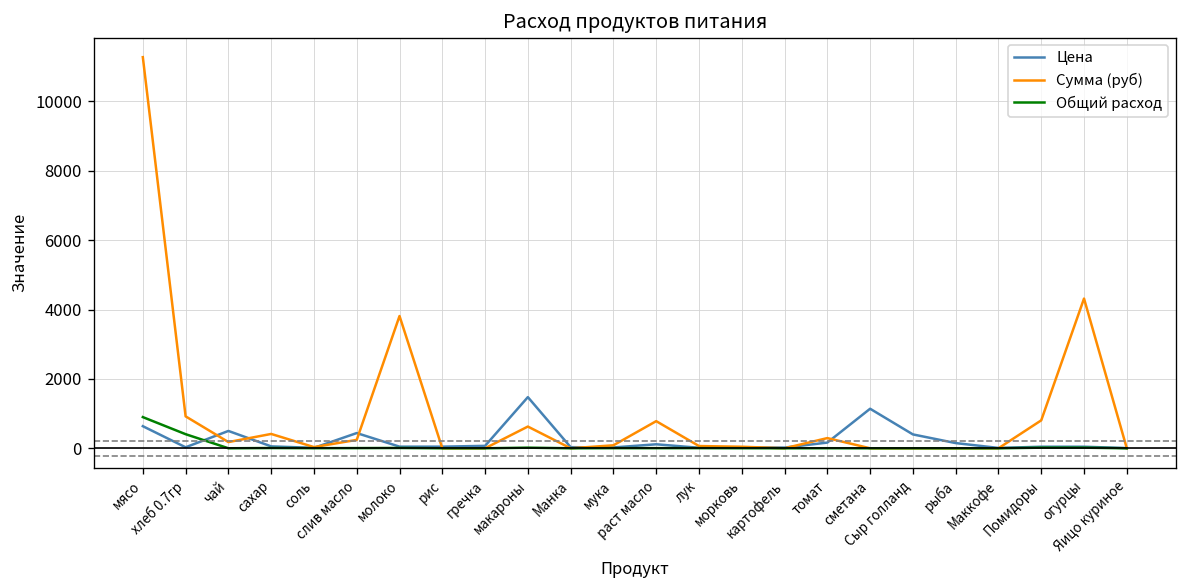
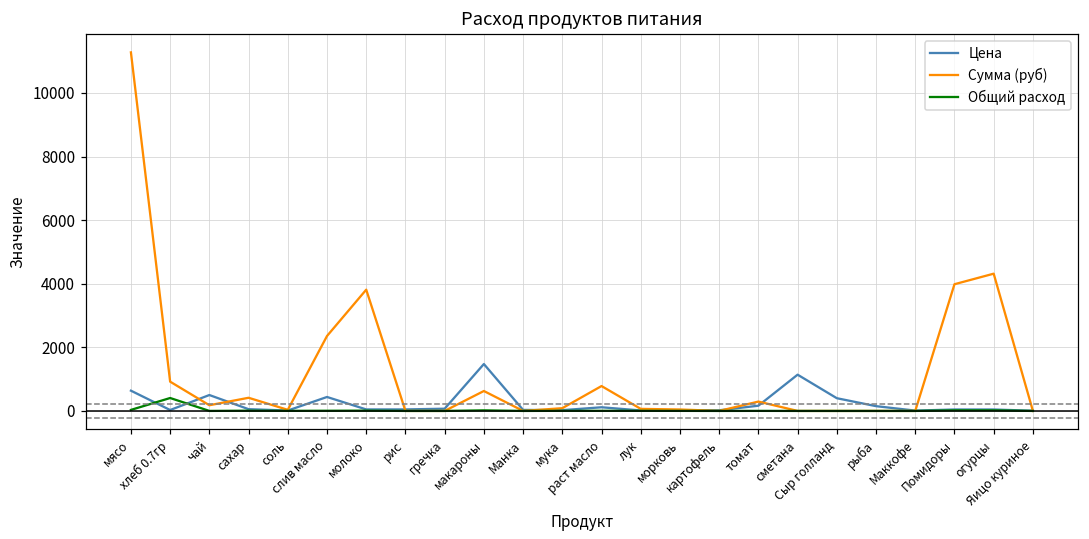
  {
    "Цена": {
      "мясо": 600,
      "хлеб 0.7гр": 0,
      "чай": 500,
      "слив масло": 400,
      "макароны": 1500,
      "раст масло": 100,
      "томат": 200,
      "сметана": 1100,
      "Сыр голланд": 400,
      "рыба": 200
    },
    "Сумма (руб)": {
      "мясо": 11300,
      "хлеб 0.7гр": 900,
      "чай": 200,
      "сахар": 400,
-     "слив масло": 200,
+     "слив масло": 2400,
      "молоко": 3800,
      "макароны": 600,
      "раст масло": 800,
      "томат": 300,
-     "Помидоры": 800,
+     "Помидоры": 4000,
      "огурцы": 4300
    },
    "Общий расход": {
-     "мясо": 900,
+     "мясо": 0,
      "хлеб 0.7гр": 400,
      "чай": 0,
      "слив масло": 0,
      "макароны": 0,
      "раст масло": 0,
      "томат": 0
    }
  }
